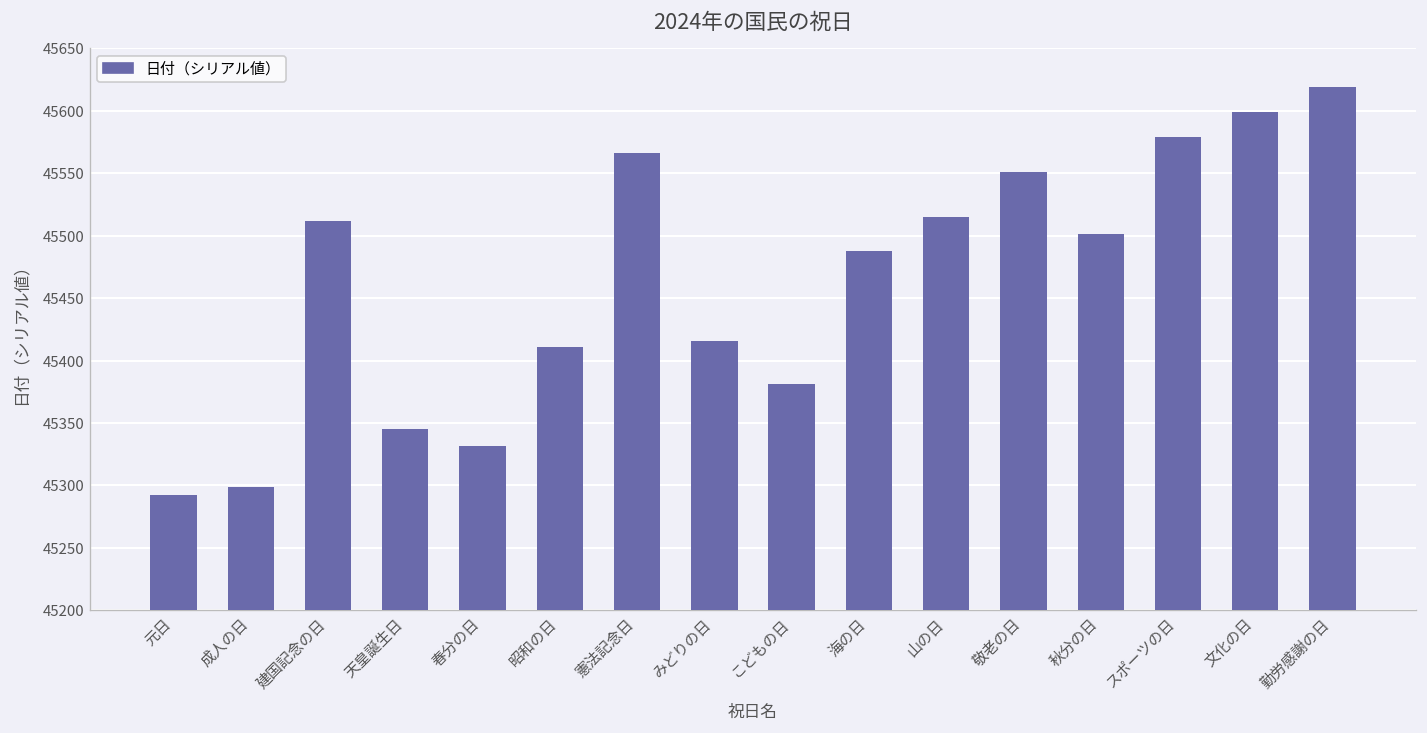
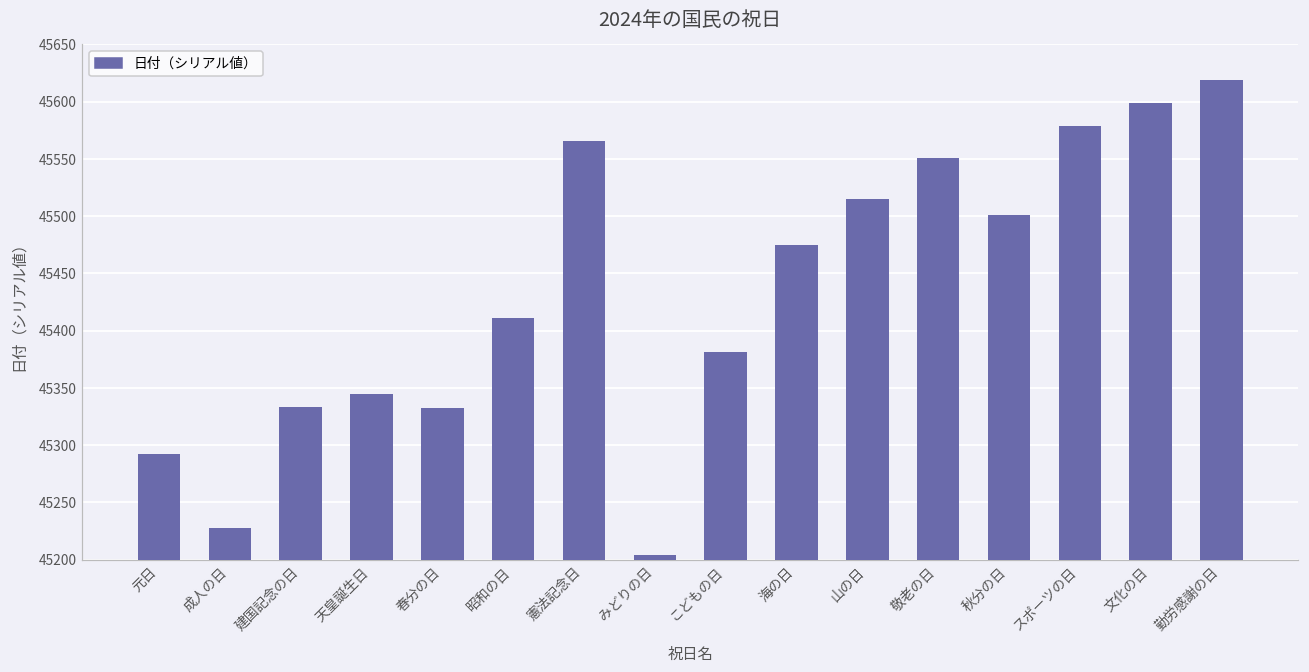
  {
    "元日": 45292,
-   "成人の日": 45299,
-   "建国記念の日": 45512,
+   "成人の日": 45228,
+   "建国記念の日": 45333,
    "天皇誕生日": 45345,
    "春分の日": 45332,
    "昭和の日": 45411,
    "憲法記念日": 45566,
-   "みどりの日": 45416,
+   "みどりの日": 45204,
    "こどもの日": 45381,
-   "海の日": 45488,
+   "海の日": 45475,
    "山の日": 45515,
    "敬老の日": 45551,
    "秋分の日": 45501,
    "スポーツの日": 45579,
    "文化の日": 45599,
    "勤労感謝の日": 45619
  }
